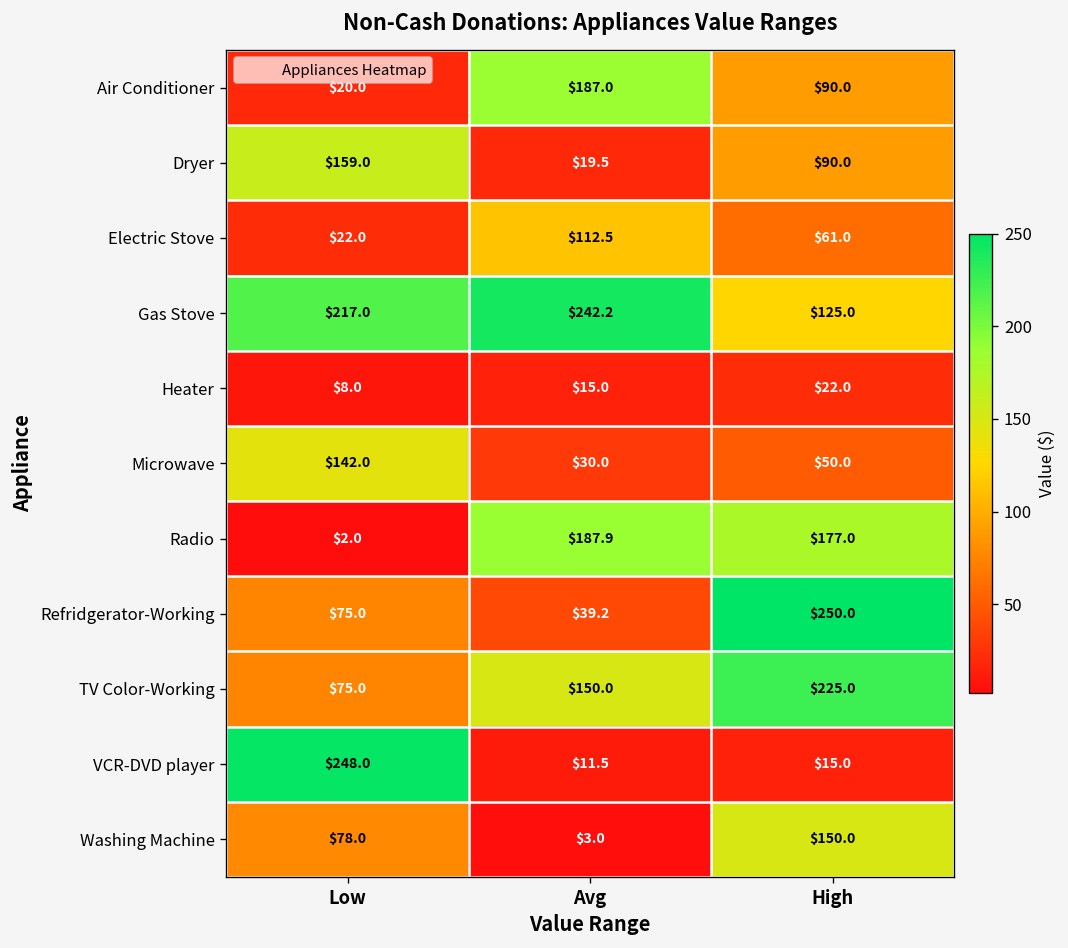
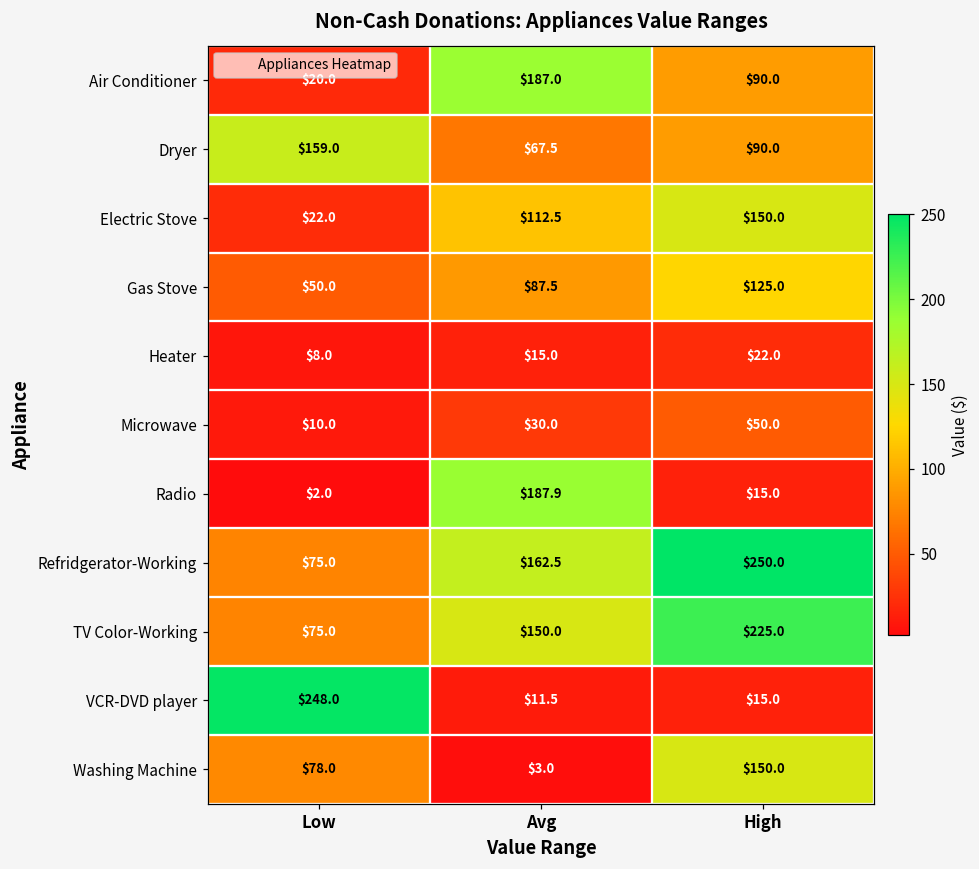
  {
    "Air Conditioner": {
      "Avg": "$187.0",
      "High": "$90.0"
    },
    "Dryer": {
      "Low": "$159.0",
-     "Avg": "$19.5",
+     "Avg": "$67.5",
      "High": "$90.0"
    },
    "Electric Stove": {
      "Low": "$22.0",
      "Avg": "$112.5",
-     "High": "$61.0"
+     "High": "$150.0"
    },
    "Gas Stove": {
-     "Low": "$217.0",
-     "Avg": "$242.2",
+     "Low": "$50.0",
+     "Avg": "$87.5",
      "High": "$125.0"
    },
    "Heater": {
      "Low": "$8.0",
      "Avg": "$15.0",
      "High": "$22.0"
    },
    "Microwave": {
-     "Low": "$142.0",
+     "Low": "$10.0",
      "Avg": "$30.0",
      "High": "$50.0"
    },
    "Radio": {
      "Low": "$2.0",
      "Avg": "$187.9",
-     "High": "$177.0"
+     "High": "$15.0"
    },
    "Refridgerator-Working": {
      "Low": "$75.0",
-     "Avg": "$39.2",
+     "Avg": "$162.5",
      "High": "$250.0"
    },
    "TV Color-Working": {
      "Low": "$75.0",
      "Avg": "$150.0",
      "High": "$225.0"
    },
    "VCR-DVD player": {
      "Low": "$248.0",
      "Avg": "$11.5",
      "High": "$15.0"
    },
    "Washing Machine": {
      "Low": "$78.0",
      "Avg": "$3.0",
      "High": "$150.0"
    }
  }
